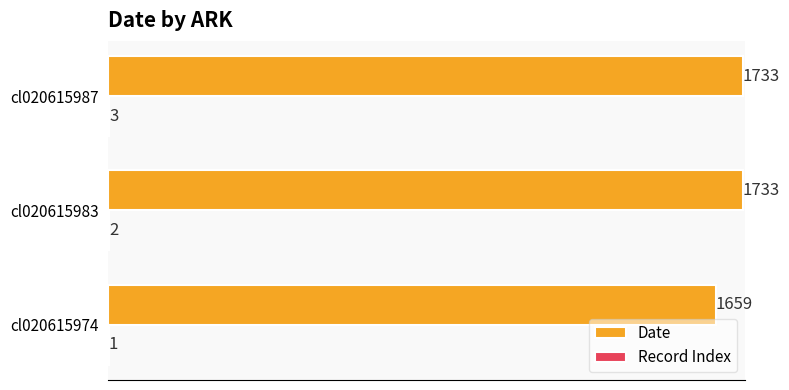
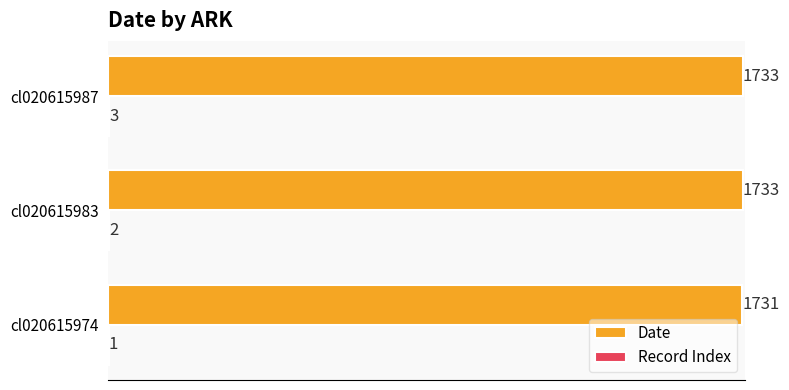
  {
    "Date": {
      "cl020615987": 1733,
      "cl020615983": 1733,
-     "cl020615974": 1659
+     "cl020615974": 1731
    },
    "Record Index": {
      "cl020615987": 3,
      "cl020615983": 2,
      "cl020615974": 1
    }
  }
